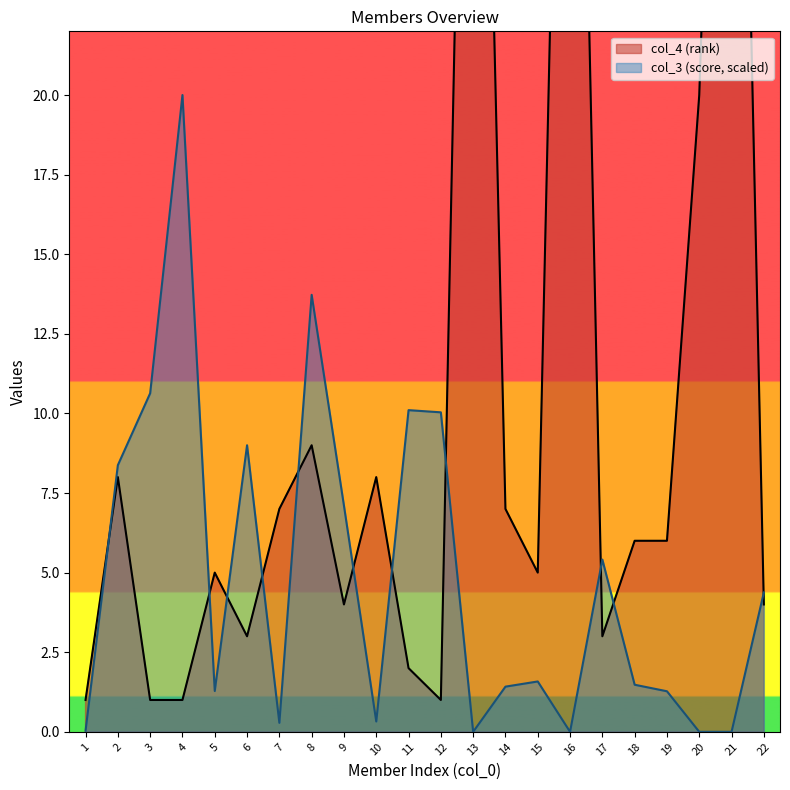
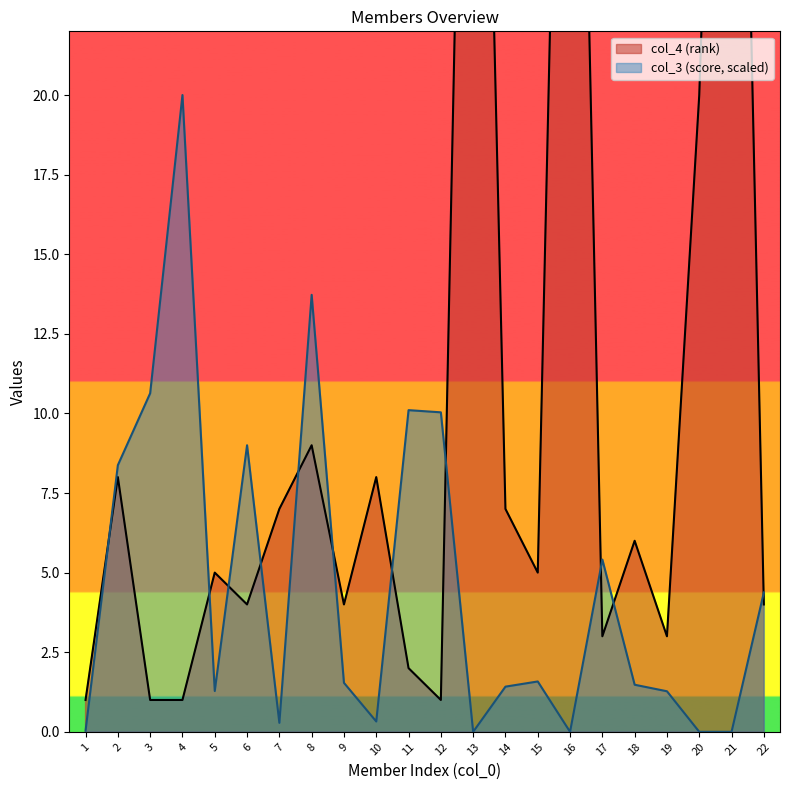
  {
    "col_4 (rank)": {
      "1": 1,
      "2": 8,
      "3": 1,
      "4": 1,
      "5": 5,
-     "6": 3,
+     "6": 4,
      "7": 7,
      "8": 9,
      "9": 4,
      "10": 8,
      "11": 2,
      "12": 1,
      "14": 7,
      "15": 5,
      "17": 3,
      "18": 6,
-     "19": 6,
+     "19": 3,
      "20": 20,
      "22": 4
    },
    "col_3 (score, scaled)": {
      "1": 0.0,
      "2": 8.4,
      "3": 10.6,
      "4": 20.0,
      "5": 1.3,
      "6": 9.0,
      "7": 0.3,
      "8": 13.7,
-     "9": 7.1,
+     "9": 1.5,
      "10": 0.3,
      "11": 10.1,
      "12": 10.0,
      "13": 0.0,
      "14": 1.4,
      "15": 1.6,
      "16": 0.0,
      "17": 5.4,
      "18": 1.5,
      "19": 1.3,
      "20": 0.0,
      "21": 0.0,
      "22": 4.4
    }
  }
